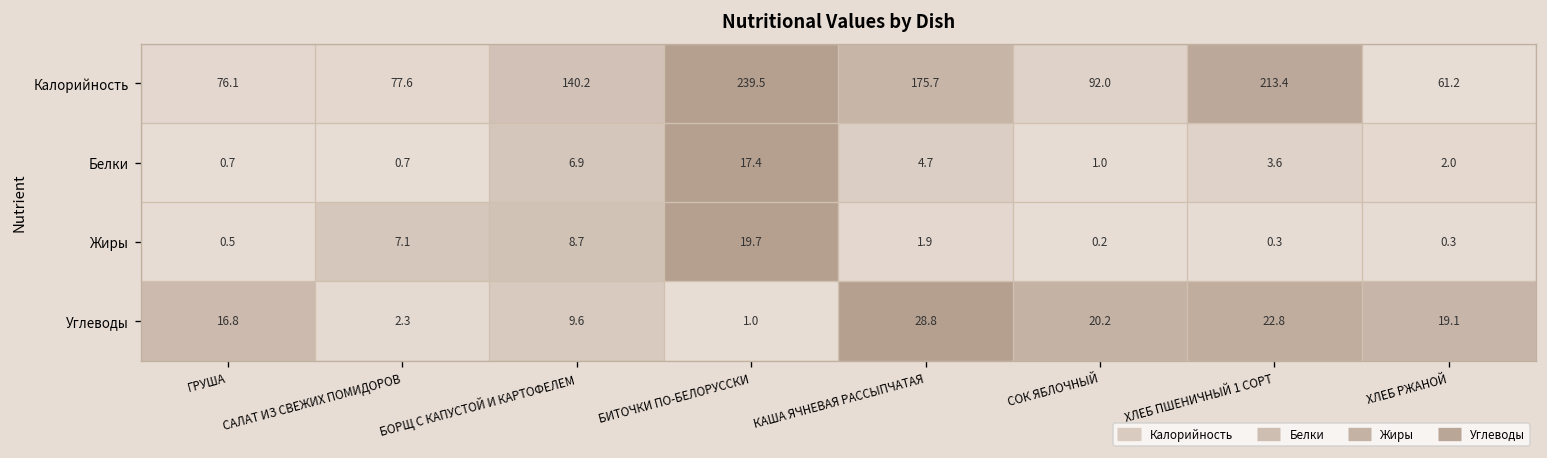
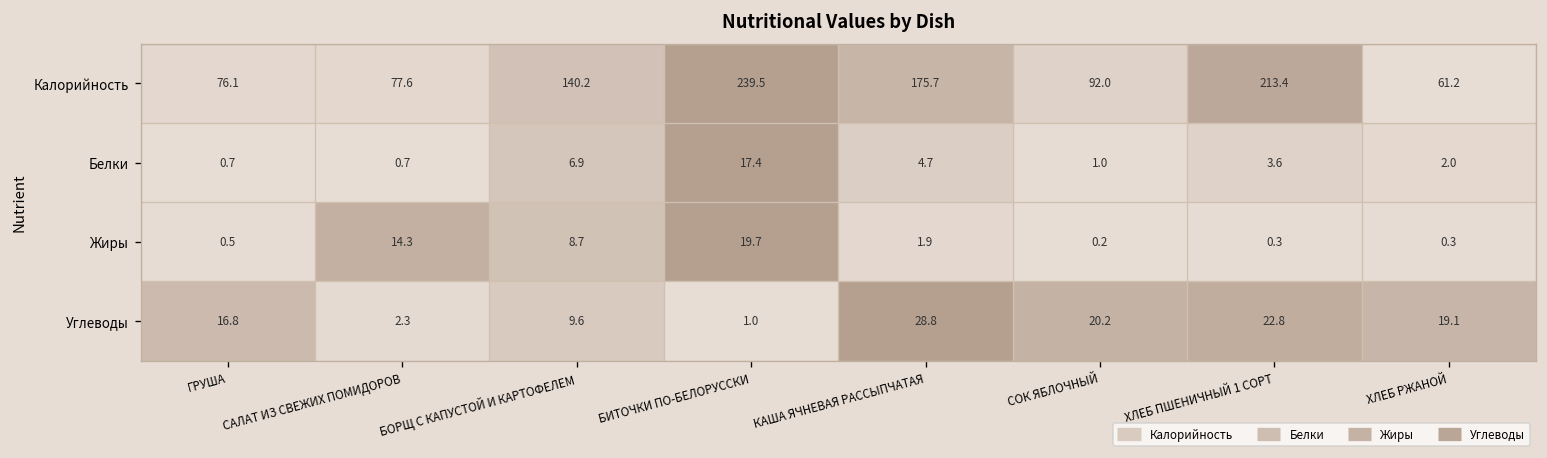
  {
    "Калорийность": {
      "ГРУША": 76.1,
      "САЛАТ ИЗ СВЕЖИХ ПОМИДОРОВ": 77.6,
      "БОРЩ С КАПУСТОЙ И КАРТОФЕЛЕМ": 140.2,
      "БИТОЧКИ ПО-БЕЛОРУССКИ": 239.5,
      "КАША ЯЧНЕВАЯ РАССЫПЧАТАЯ": 175.7,
      "СОК ЯБЛОЧНЫЙ": 92.0,
      "ХЛЕБ ПШЕНИЧНЫЙ 1 СОРТ": 213.4,
      "ХЛЕБ РЖАНОЙ": 61.2
    },
    "Белки": {
      "ГРУША": 0.7,
      "САЛАТ ИЗ СВЕЖИХ ПОМИДОРОВ": 0.7,
      "БОРЩ С КАПУСТОЙ И КАРТОФЕЛЕМ": 6.9,
      "БИТОЧКИ ПО-БЕЛОРУССКИ": 17.4,
      "КАША ЯЧНЕВАЯ РАССЫПЧАТАЯ": 4.7,
      "СОК ЯБЛОЧНЫЙ": 1.0,
      "ХЛЕБ ПШЕНИЧНЫЙ 1 СОРТ": 3.6,
      "ХЛЕБ РЖАНОЙ": 2.0
    },
    "Жиры": {
      "ГРУША": 0.5,
-     "САЛАТ ИЗ СВЕЖИХ ПОМИДОРОВ": 7.1,
+     "САЛАТ ИЗ СВЕЖИХ ПОМИДОРОВ": 14.3,
      "БОРЩ С КАПУСТОЙ И КАРТОФЕЛЕМ": 8.7,
      "БИТОЧКИ ПО-БЕЛОРУССКИ": 19.7,
      "КАША ЯЧНЕВАЯ РАССЫПЧАТАЯ": 1.9,
      "СОК ЯБЛОЧНЫЙ": 0.2,
      "ХЛЕБ ПШЕНИЧНЫЙ 1 СОРТ": 0.3,
      "ХЛЕБ РЖАНОЙ": 0.3
    },
    "Углеводы": {
      "ГРУША": 16.8,
      "САЛАТ ИЗ СВЕЖИХ ПОМИДОРОВ": 2.3,
      "БОРЩ С КАПУСТОЙ И КАРТОФЕЛЕМ": 9.6,
      "БИТОЧКИ ПО-БЕЛОРУССКИ": 1.0,
      "КАША ЯЧНЕВАЯ РАССЫПЧАТАЯ": 28.8,
      "СОК ЯБЛОЧНЫЙ": 20.2,
      "ХЛЕБ ПШЕНИЧНЫЙ 1 СОРТ": 22.8,
      "ХЛЕБ РЖАНОЙ": 19.1
    }
  }
